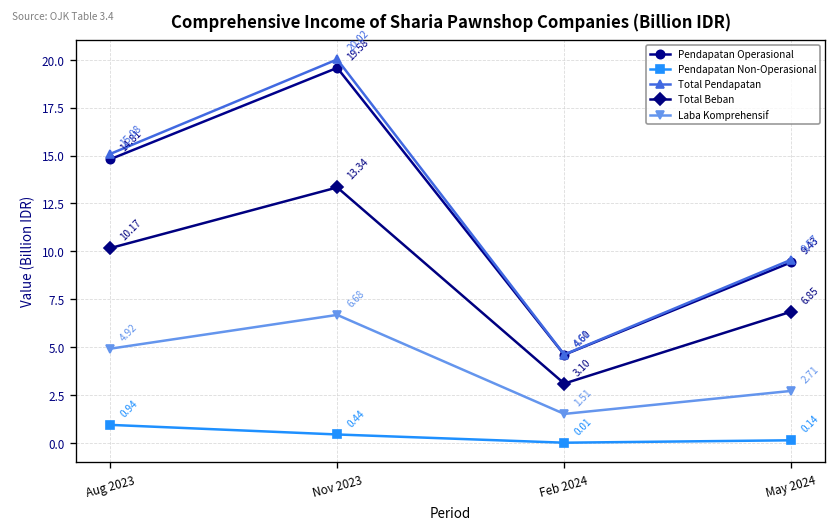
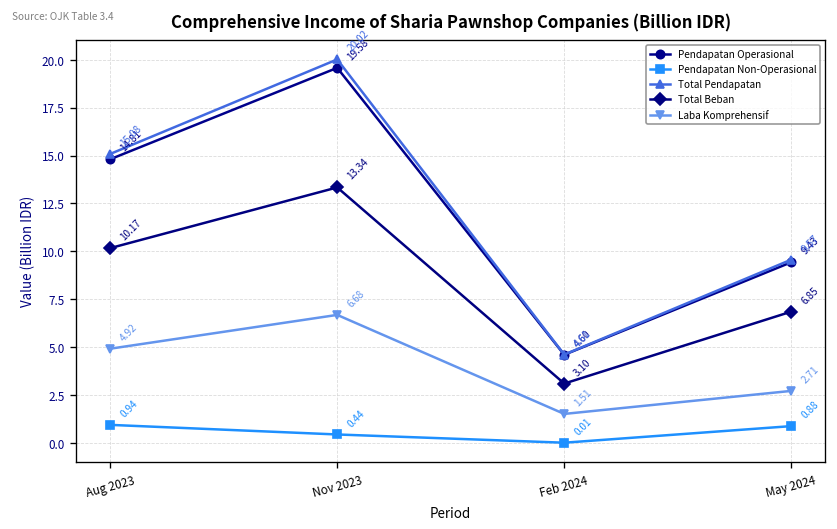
  {
    "Pendapatan Non-Operasional": {
      "Aug 2023": 0.94,
      "Nov 2023": 0.44,
      "Feb 2024": 0.01,
-     "May 2024": 0.14
+     "May 2024": 0.88
    }
  }
